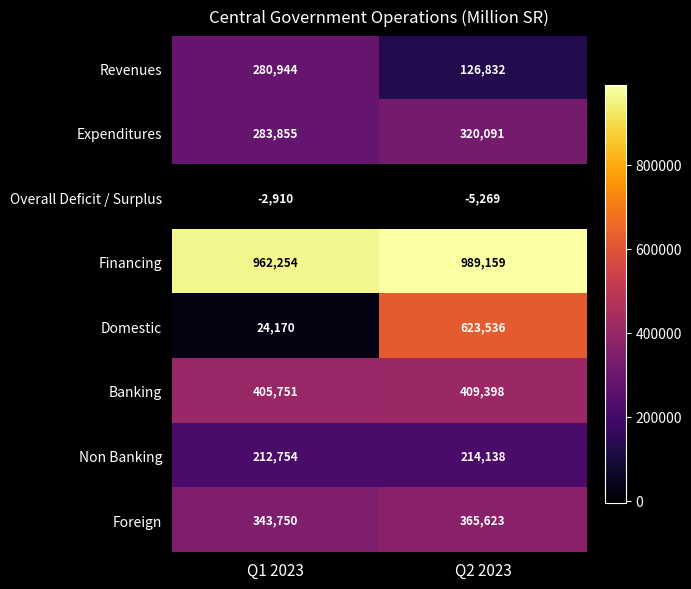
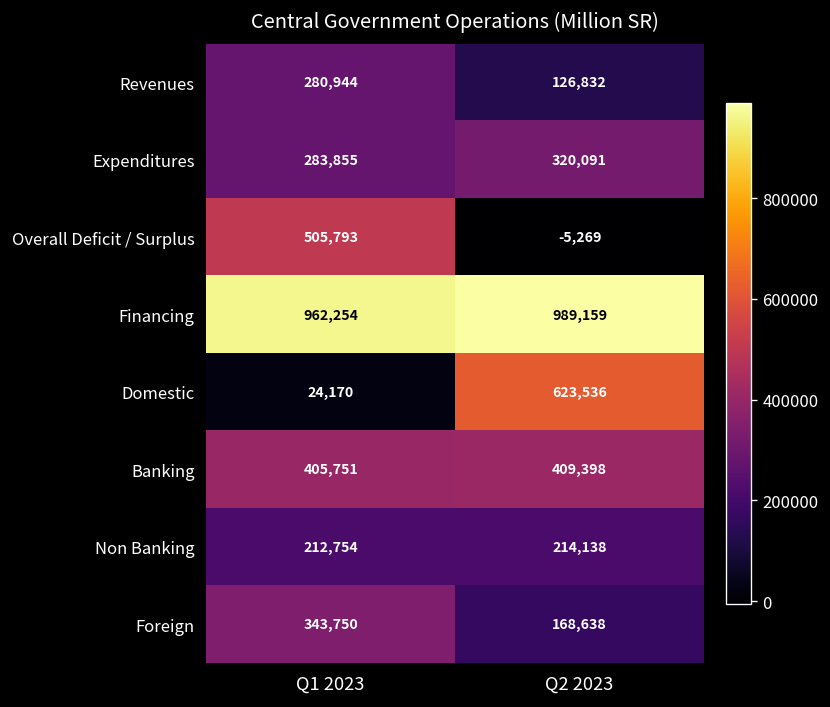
  {
    "Revenues": {
      "Q1 2023": "280,944",
      "Q2 2023": "126,832"
    },
    "Expenditures": {
      "Q1 2023": "283,855",
      "Q2 2023": "320,091"
    },
    "Overall Deficit / Surplus": {
-     "Q1 2023": "-2,910",
+     "Q1 2023": "505,793",
      "Q2 2023": "-5,269"
    },
    "Financing": {
      "Q1 2023": "962,254",
      "Q2 2023": "989,159"
    },
    "Domestic": {
      "Q1 2023": "24,170",
      "Q2 2023": "623,536"
    },
    "Banking": {
      "Q1 2023": "405,751",
      "Q2 2023": "409,398"
    },
    "Non Banking": {
      "Q1 2023": "212,754",
      "Q2 2023": "214,138"
    },
    "Foreign": {
      "Q1 2023": "343,750",
-     "Q2 2023": "365,623"
+     "Q2 2023": "168,638"
    }
  }
